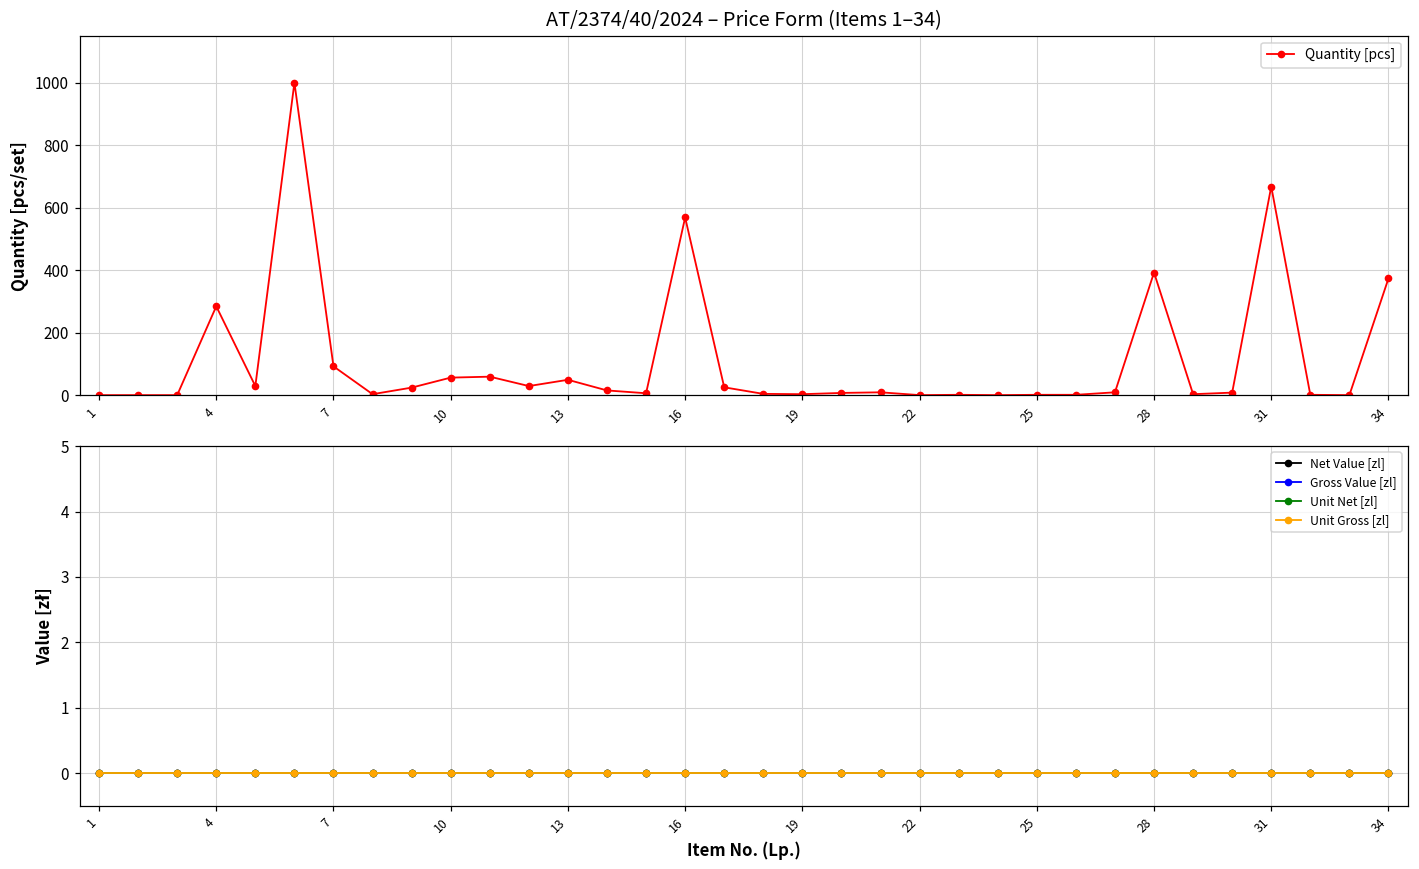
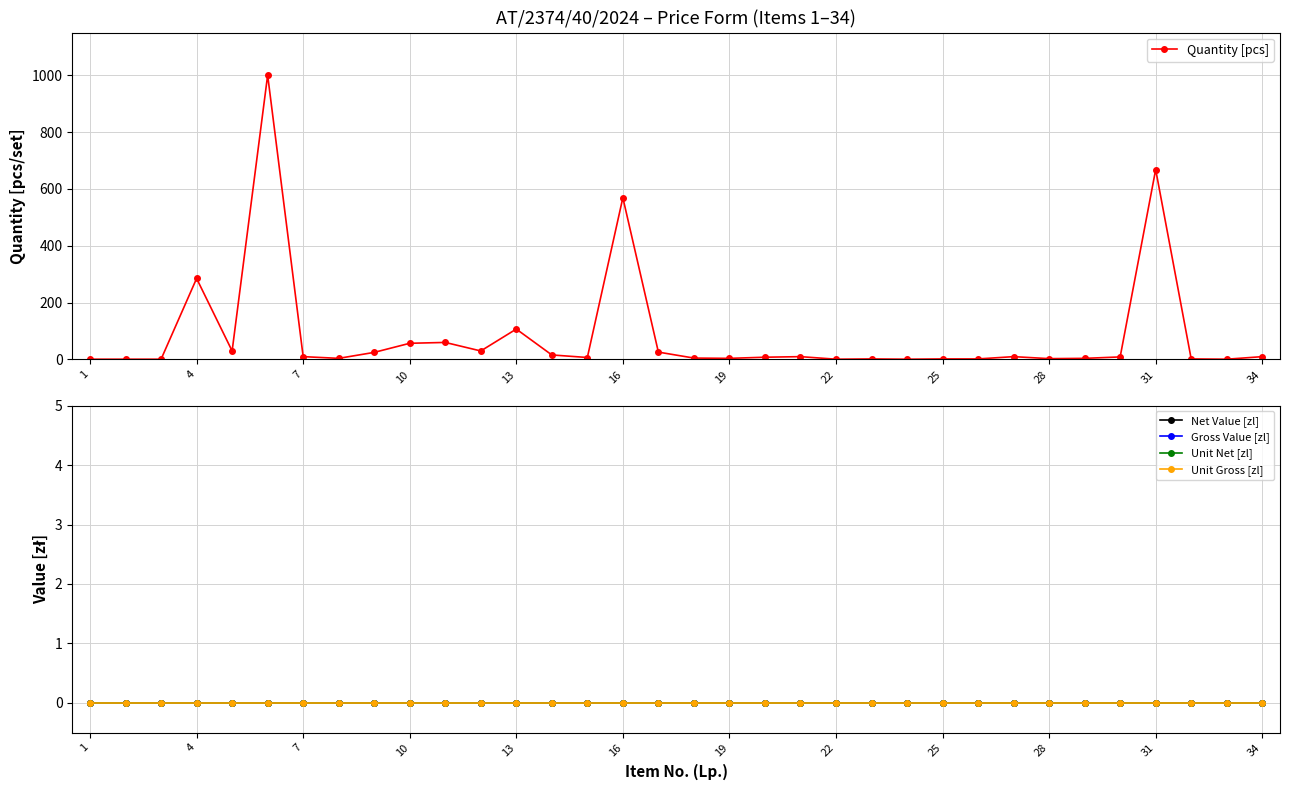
  {
    "AT/2374/40/2024 – Price Form (Items 1–34)": {
      "1": 0,
      "4": 290,
-     "7": 90,
+     "7": 10,
      "10": 60,
-     "13": 50,
+     "13": 110,
      "16": 570,
      "19": 0,
      "22": 0,
      "25": 0,
-     "28": 390,
+     "28": 0,
      "31": 670,
-     "34": 370
+     "34": 10
    }
  }
